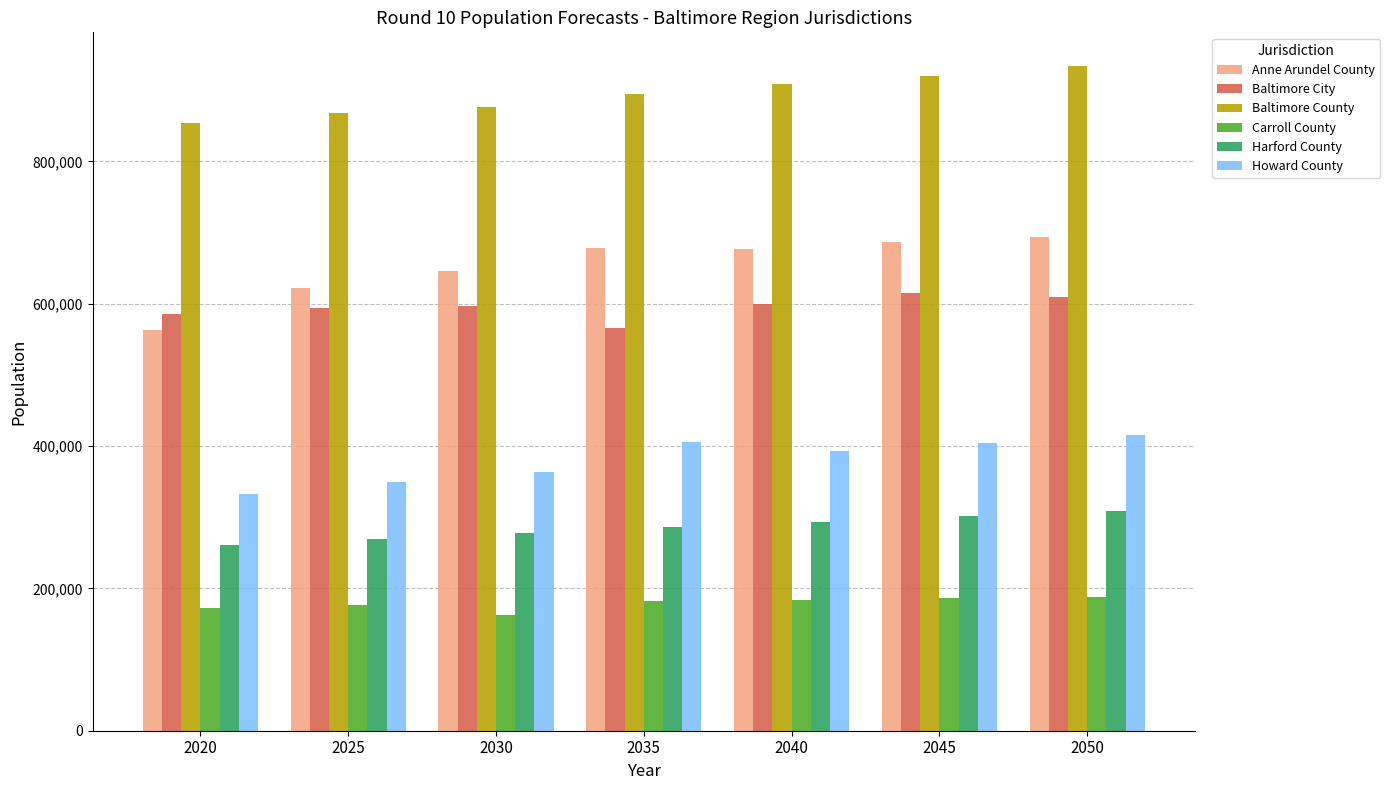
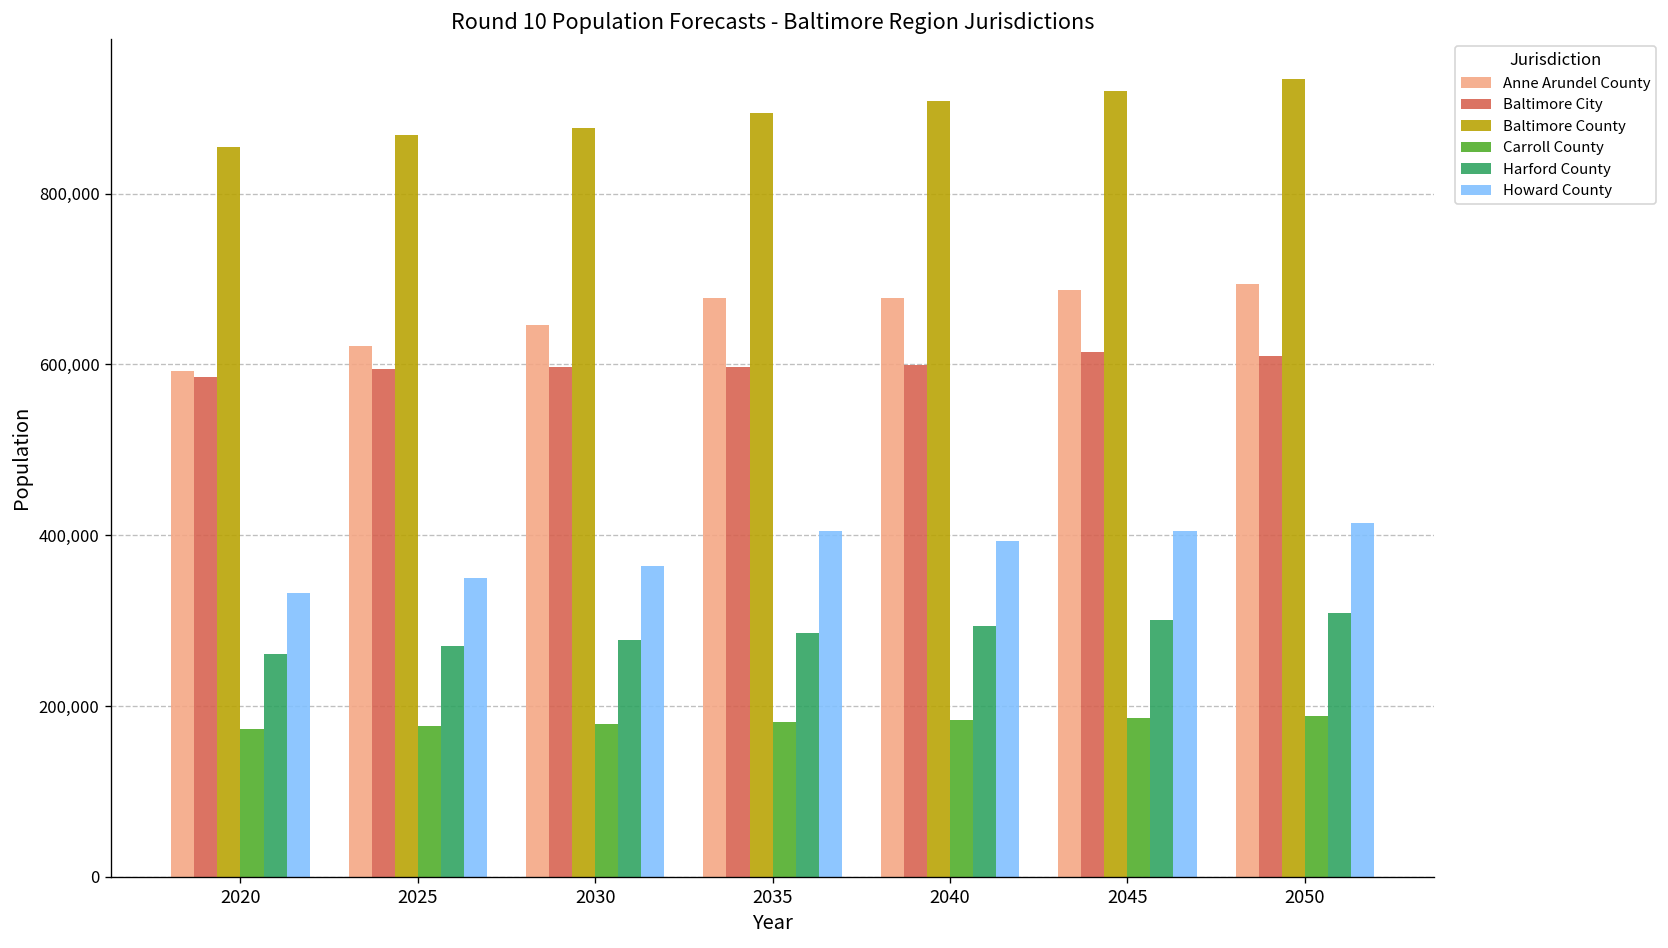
  {
    "Anne Arundel County": {
-     "2020": "560,000",
+     "2020": "590,000",
      "2025": "620,000",
      "2030": "650,000",
      "2035": "680,000",
      "2040": "680,000",
      "2045": "690,000",
      "2050": "690,000"
    },
    "Baltimore City": {
      "2020": "590,000",
      "2025": "590,000",
      "2030": "600,000",
-     "2035": "570,000",
+     "2035": "600,000",
      "2040": "600,000",
      "2045": "610,000",
      "2050": "610,000"
    },
    "Baltimore County": {
      "2020": "850,000",
      "2025": "870,000",
      "2030": "880,000",
      "2035": "890,000",
      "2040": "910,000",
      "2045": "920,000",
      "2050": "930,000"
    },
    "Carroll County": {
      "2020": "170,000",
      "2025": "180,000",
-     "2030": "160,000",
+     "2030": "180,000",
      "2035": "180,000",
      "2040": "180,000",
      "2045": "190,000",
      "2050": "190,000"
    },
    "Harford County": {
      "2020": "260,000",
      "2025": "270,000",
      "2030": "280,000",
      "2035": "290,000",
      "2040": "290,000",
      "2045": "300,000",
      "2050": "310,000"
    },
    "Howard County": {
      "2020": "330,000",
      "2025": "350,000",
      "2030": "360,000",
      "2035": "410,000",
      "2040": "390,000",
      "2045": "400,000",
      "2050": "410,000"
    }
  }
